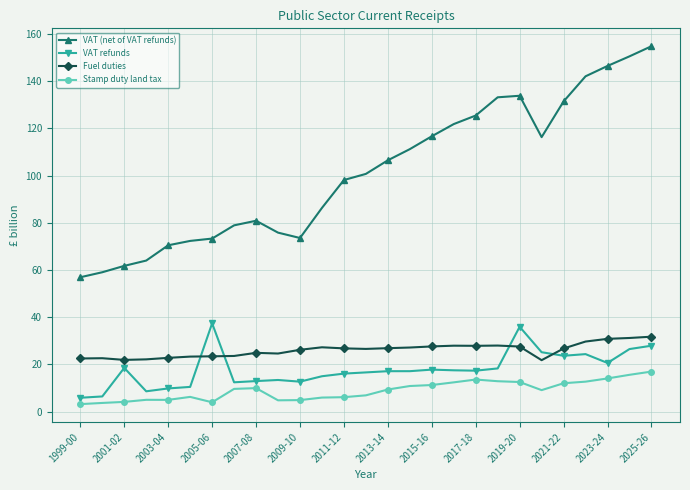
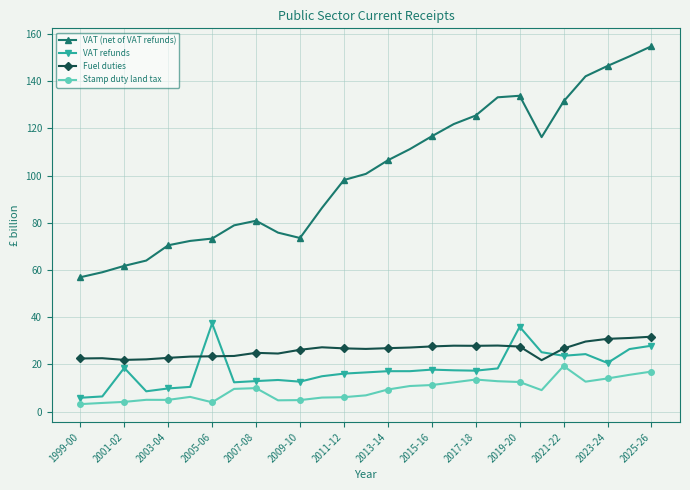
  {
    "VAT refunds": {
      "1999-00": 6,
      "2001-02": 19,
      "2003-04": 10,
      "2005-06": 37,
      "2007-08": 13,
      "2009-10": 13,
      "2011-12": 16,
      "2013-14": 17,
      "2015-16": 18,
      "2017-18": 17,
      "2019-20": 36,
      "2021-22": 24,
      "2023-24": 21,
      "2025-26": 28
    },
    "Stamp duty land tax": {
      "1999-00": 3,
      "2001-02": 4,
      "2003-04": 5,
      "2005-06": 4,
      "2007-08": 10,
      "2009-10": 5,
      "2011-12": 6,
      "2013-14": 9,
      "2015-16": 11,
      "2017-18": 14,
      "2019-20": 13,
-     "2021-22": 12,
+     "2021-22": 19,
      "2023-24": 14,
      "2025-26": 17
    }
  }
